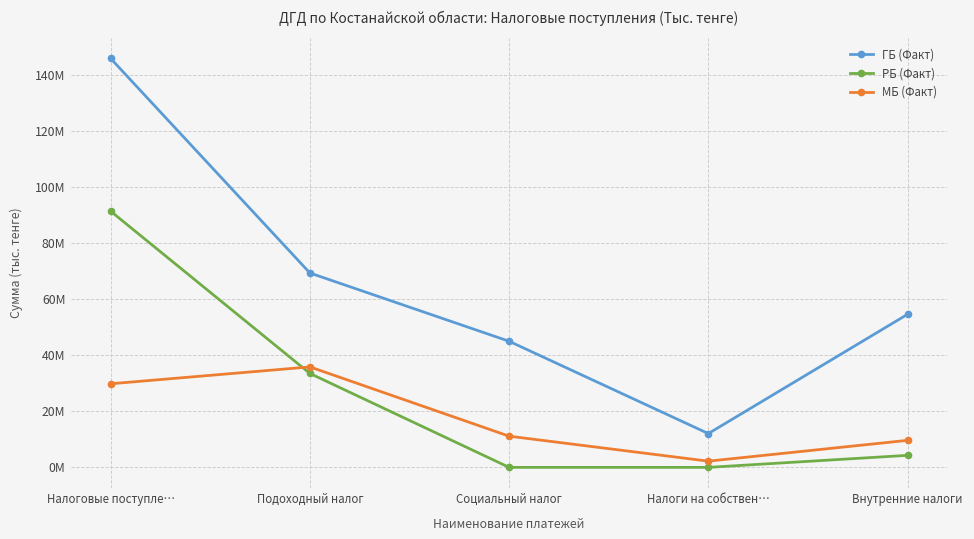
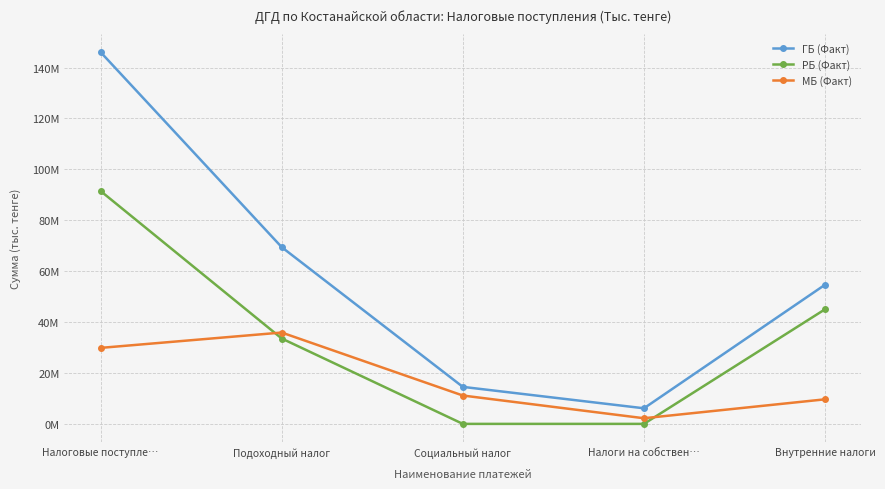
  {
    "ГБ (Факт)": {
      "Налоговые поступле…": 146000000,
      "Подоходный налог": 69000000,
-     "Социальный налог": 45000000,
-     "Налоги на собствен…": 12000000,
+     "Социальный налог": 15000000,
+     "Налоги на собствен…": 6000000,
      "Внутренние налоги": 55000000
    },
    "РБ (Факт)": {
      "Налоговые поступле…": 91000000,
      "Подоходный налог": 34000000,
      "Социальный налог": 0,
      "Налоги на собствен…": 0,
-     "Внутренние налоги": 4000000
+     "Внутренние налоги": 45000000
    },
    "МБ (Факт)": {
      "Налоговые поступле…": 30000000,
      "Подоходный налог": 36000000,
      "Социальный налог": 11000000,
      "Налоги на собствен…": 2000000,
      "Внутренние налоги": 10000000
    }
  }
